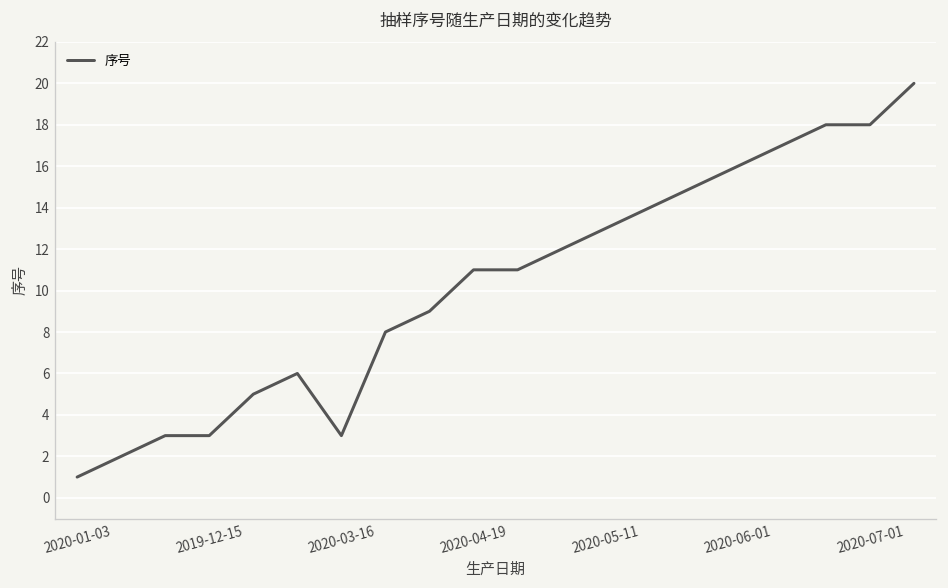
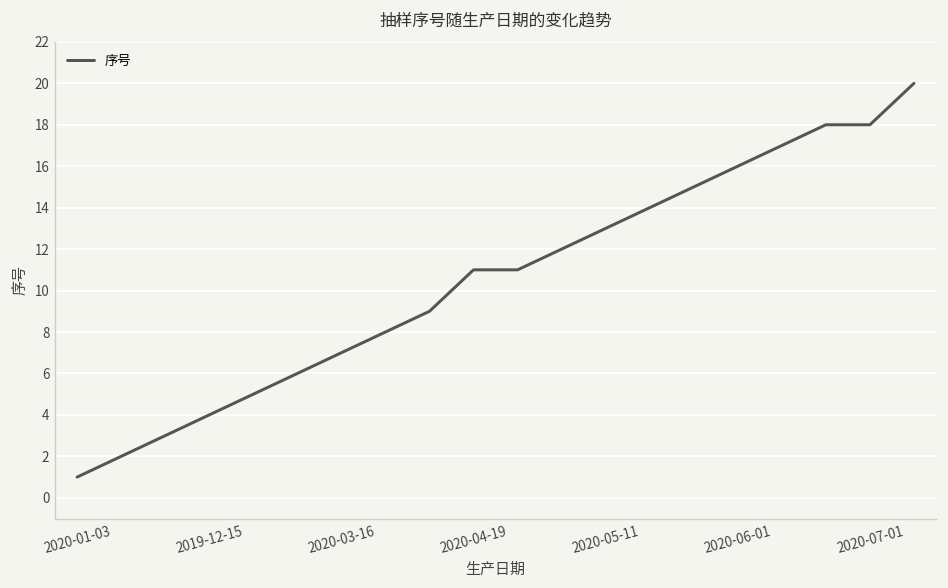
  {
    "2020-01-03": 1,
-   "2019-12-15": 3,
-   "2020-03-16": 3,
+   "2019-12-15": 4,
+   "2020-03-16": 7,
    "2020-04-19": 11,
    "2020-05-11": 13,
    "2020-06-01": 16,
    "2020-07-01": 18
  }
